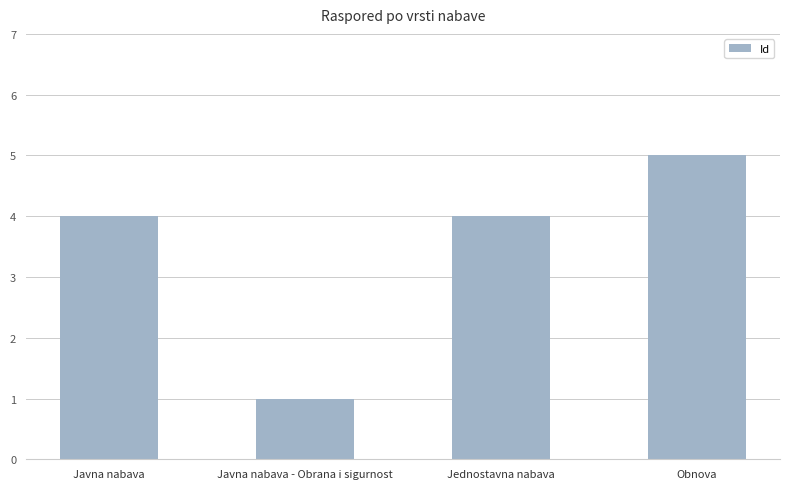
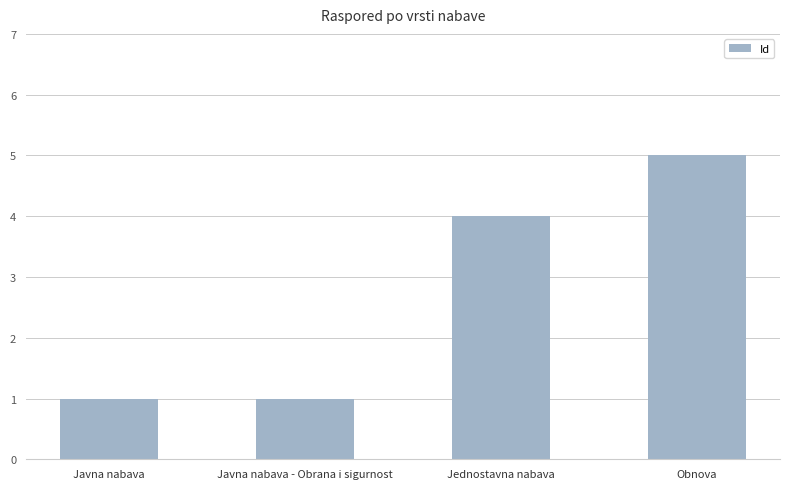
  {
-   "Javna nabava": 4,
+   "Javna nabava": 1,
    "Javna nabava - Obrana i sigurnost": 1,
    "Jednostavna nabava": 4,
    "Obnova": 5
  }
